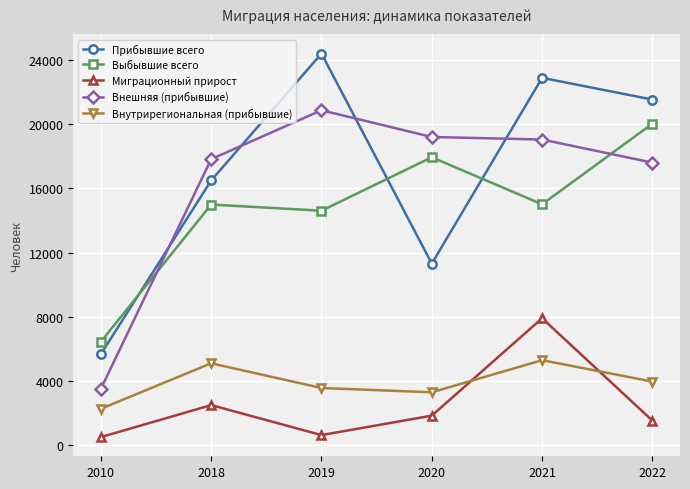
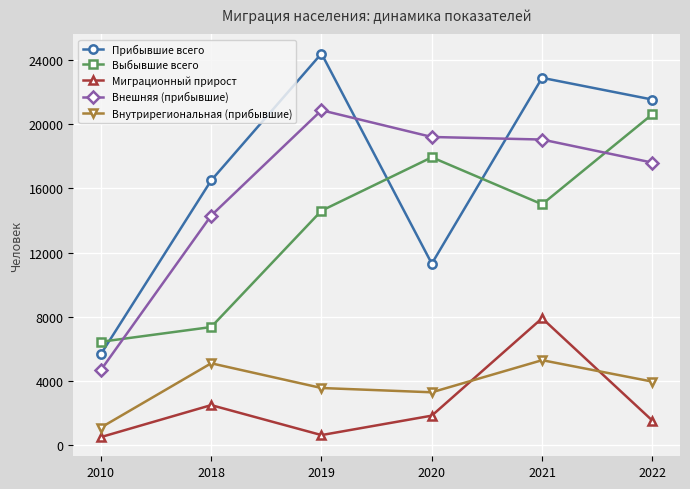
  {
    "Прибывшие всего": {
      "2010": 5700,
      "2018": 16500,
      "2019": 24400,
      "2020": 11300,
      "2021": 22900,
      "2022": 21600
    },
    "Выбывшие всего": {
      "2010": 6400,
-     "2018": 15000,
+     "2018": 7300,
      "2019": 14600,
      "2020": 17900,
      "2021": 15000,
-     "2022": 20100
+     "2022": 20600
    },
    "Миграционный прирост": {
      "2010": 500,
      "2018": 2500,
      "2019": 600,
      "2020": 1800,
      "2021": 7900,
      "2022": 1500
    },
    "Внешняя (прибывшие)": {
-     "2010": 3500,
-     "2018": 17800,
+     "2010": 4700,
+     "2018": 14300,
      "2019": 20900,
      "2020": 19200,
      "2021": 19100,
      "2022": 17600
    },
    "Внутрирегиональная (прибывшие)": {
-     "2010": 2200,
+     "2010": 1100,
      "2018": 5100,
      "2019": 3500,
      "2020": 3300,
      "2021": 5300,
      "2022": 3900
    }
  }
